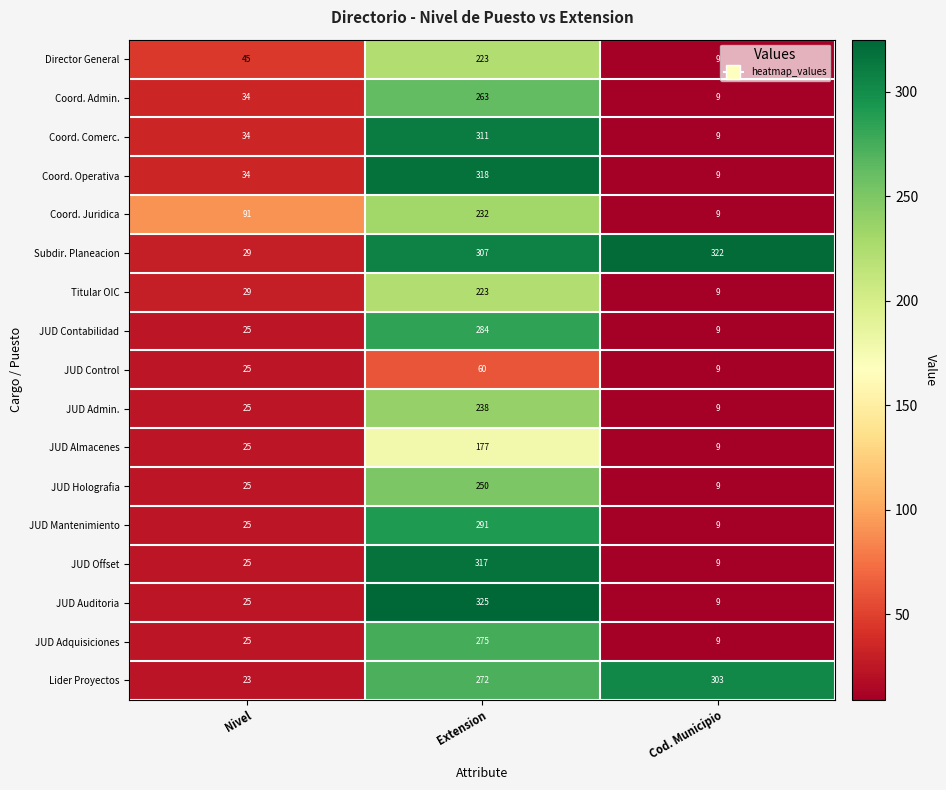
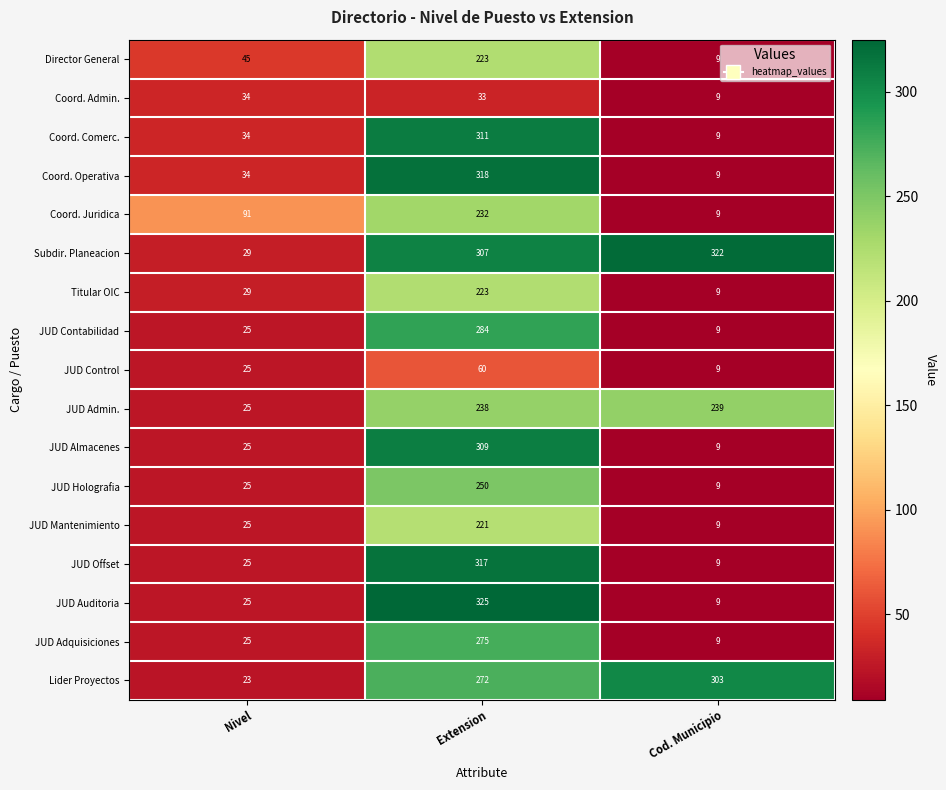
  {
    "Director General": {
      "Nivel": 45,
      "Extension": 223
    },
    "Coord. Admin.": {
      "Nivel": 34,
-     "Extension": 263,
+     "Extension": 33,
      "Cod. Municipio": 9
    },
    "Coord. Comerc.": {
      "Nivel": 34,
      "Extension": 311,
      "Cod. Municipio": 9
    },
    "Coord. Operativa": {
      "Nivel": 34,
      "Extension": 318,
      "Cod. Municipio": 9
    },
    "Coord. Juridica": {
      "Nivel": 91,
      "Extension": 232,
      "Cod. Municipio": 9
    },
    "Subdir. Planeacion": {
      "Nivel": 29,
      "Extension": 307,
      "Cod. Municipio": 322
    },
    "Titular OIC": {
      "Nivel": 29,
      "Extension": 223,
      "Cod. Municipio": 9
    },
    "JUD Contabilidad": {
      "Nivel": 25,
      "Extension": 284,
      "Cod. Municipio": 9
    },
    "JUD Control": {
      "Nivel": 25,
      "Extension": 60,
      "Cod. Municipio": 9
    },
    "JUD Admin.": {
      "Nivel": 25,
      "Extension": 238,
-     "Cod. Municipio": 9
+     "Cod. Municipio": 239
    },
    "JUD Almacenes": {
      "Nivel": 25,
-     "Extension": 177,
+     "Extension": 309,
      "Cod. Municipio": 9
    },
    "JUD Holografia": {
      "Nivel": 25,
      "Extension": 250,
      "Cod. Municipio": 9
    },
    "JUD Mantenimiento": {
      "Nivel": 25,
-     "Extension": 291,
+     "Extension": 221,
      "Cod. Municipio": 9
    },
    "JUD Offset": {
      "Nivel": 25,
      "Extension": 317,
      "Cod. Municipio": 9
    },
    "JUD Auditoria": {
      "Nivel": 25,
      "Extension": 325,
      "Cod. Municipio": 9
    },
    "JUD Adquisiciones": {
      "Nivel": 25,
      "Extension": 275,
      "Cod. Municipio": 9
    },
    "Lider Proyectos": {
      "Nivel": 23,
      "Extension": 272,
      "Cod. Municipio": 303
    }
  }
